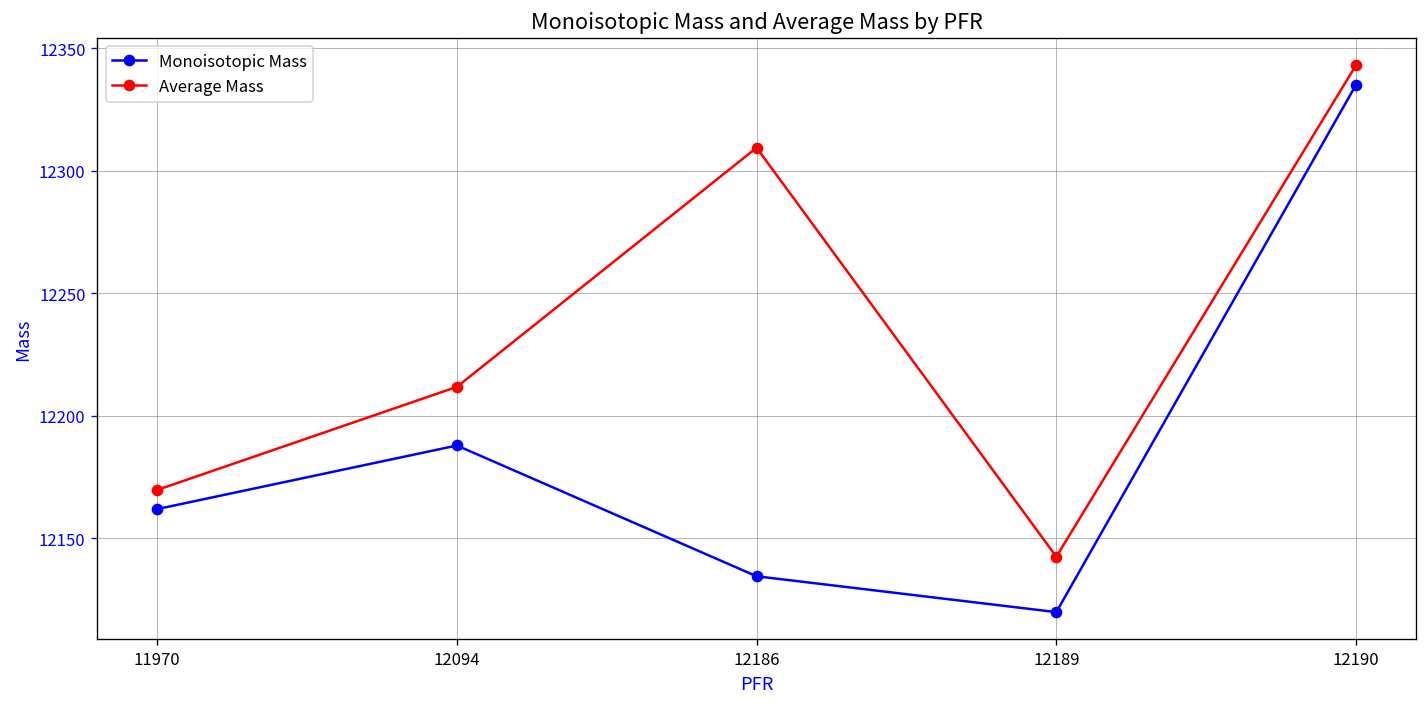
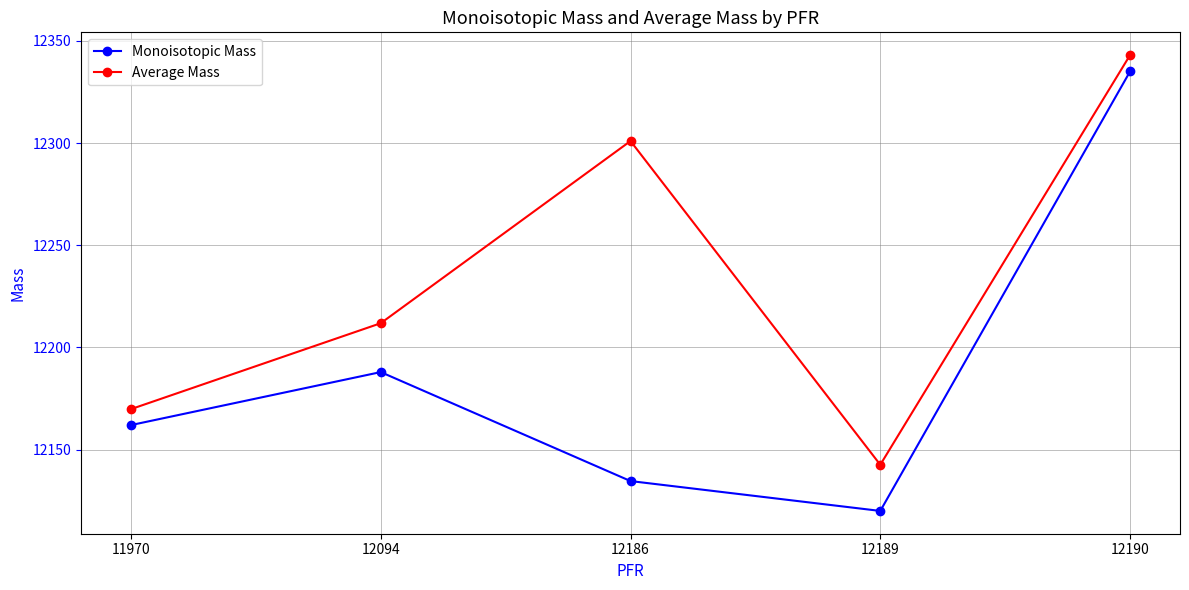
  {
    "Monoisotopic Mass": {
      "11970": 12162,
      "12094": 12188,
      "12186": 12135,
      "12189": 12120,
      "12190": 12335
    },
    "Average Mass": {
      "11970": 12170,
      "12094": 12212,
-     "12186": 12309,
+     "12186": 12301,
      "12189": 12143,
      "12190": 12343
    }
  }
